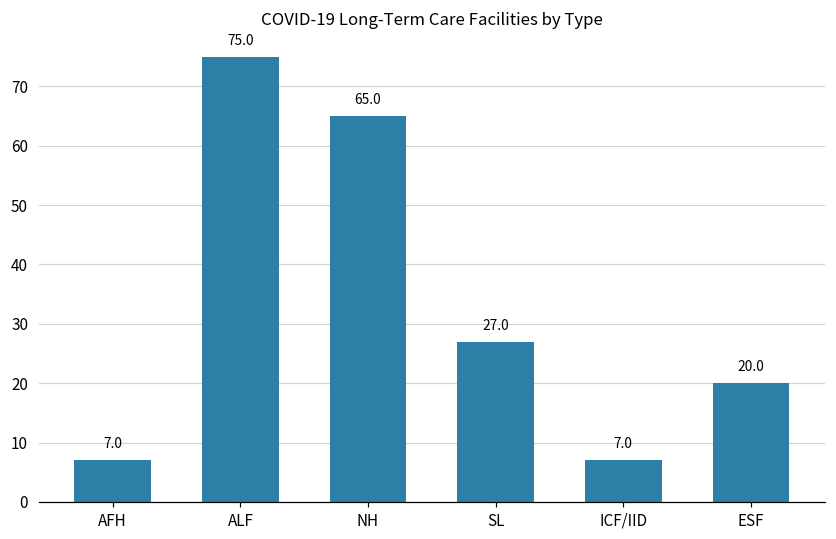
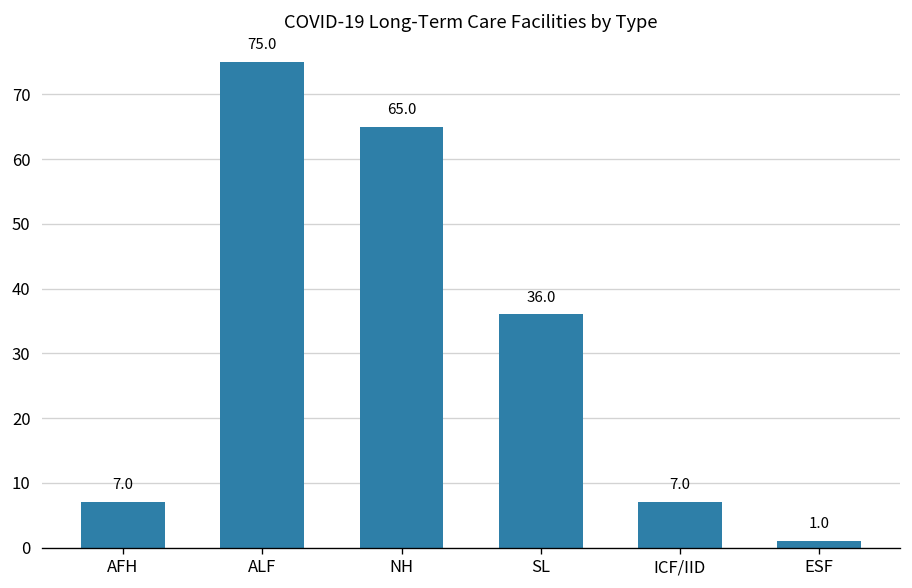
  {
    "AFH": 7.0,
    "ALF": 75.0,
    "NH": 65.0,
-   "SL": 27.0,
+   "SL": 36.0,
    "ICF/IID": 7.0,
-   "ESF": 20.0
+   "ESF": 1.0
  }
